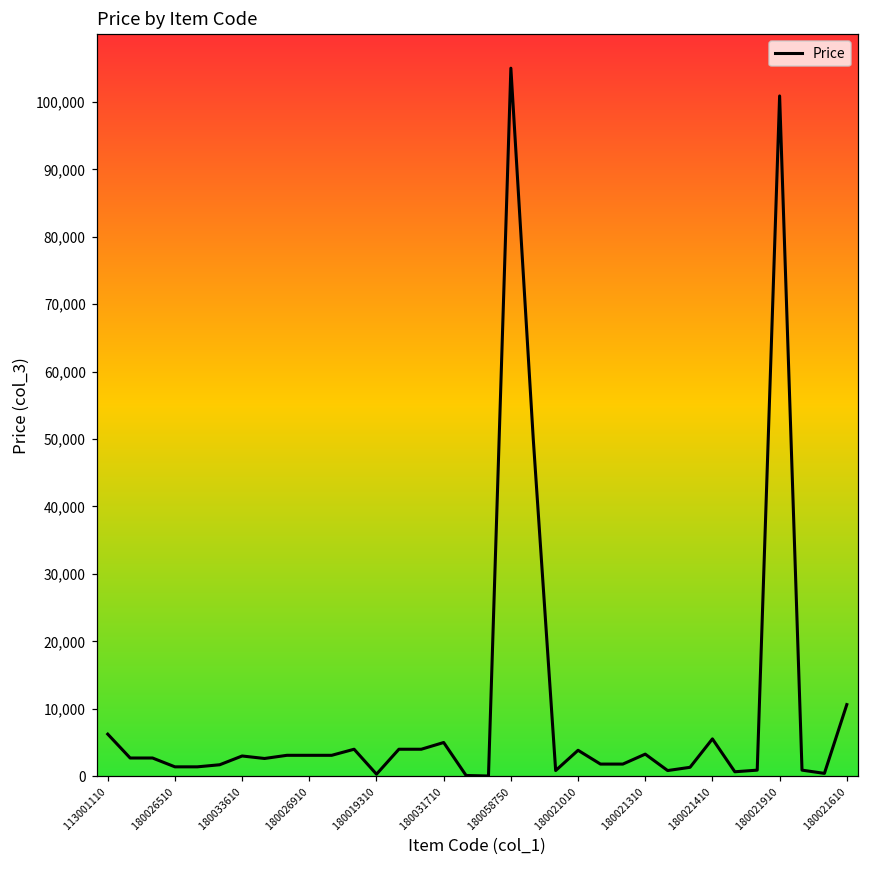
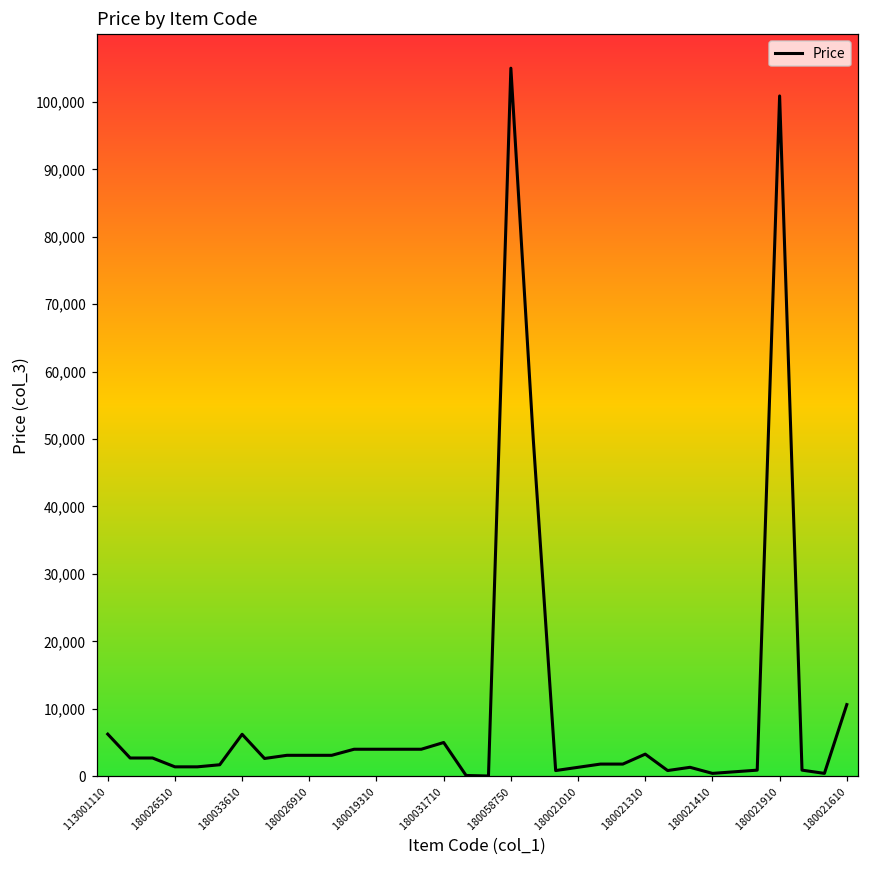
  {
    "113001110": "6,000",
    "180026510": "1,000",
-   "180033610": "3,000",
+   "180033610": "6,000",
    "180026910": "3,000",
-   "180019310": "0",
+   "180019310": "4,000",
    "180031710": "5,000",
    "180058750": "105,000",
-   "180021010": "4,000",
+   "180021010": "1,000",
    "180021310": "3,000",
-   "180021410": "6,000",
+   "180021410": "0",
    "180021910": "101,000",
    "180021610": "11,000"
  }
